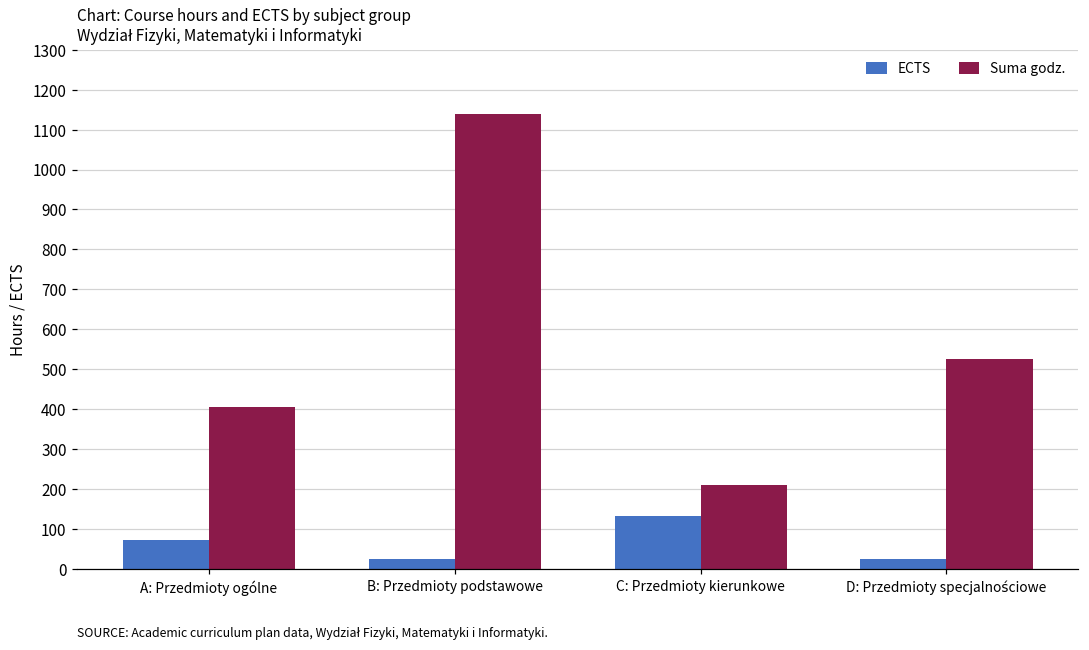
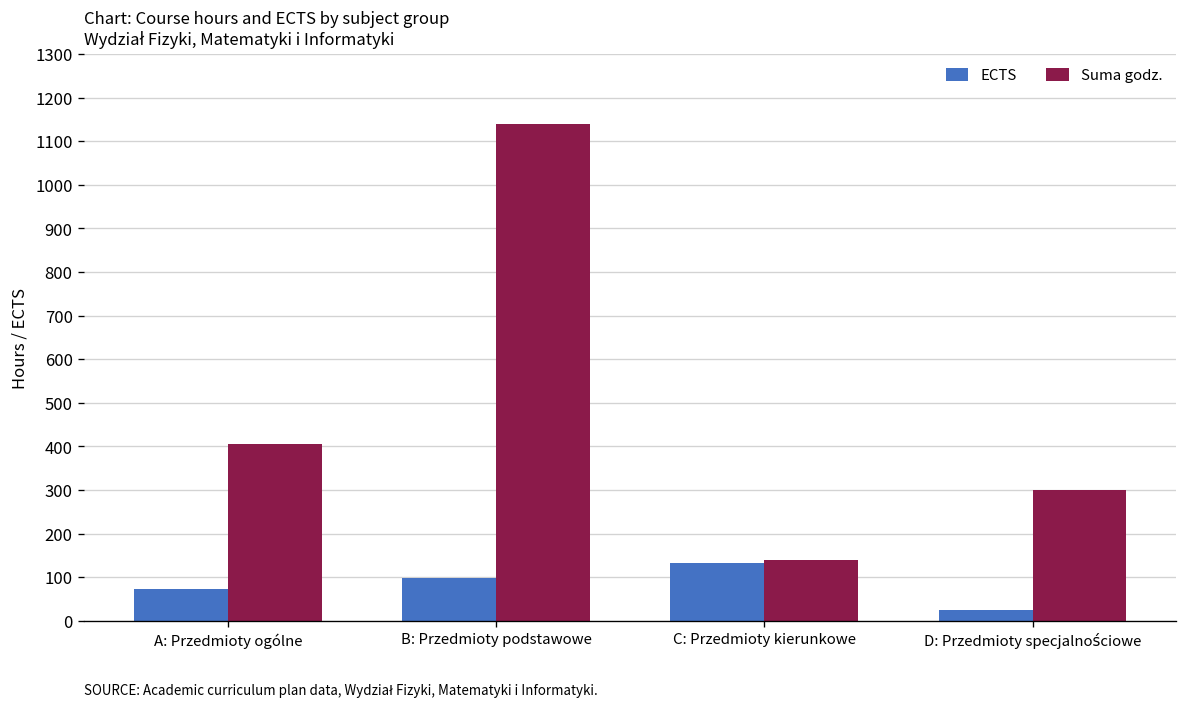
  {
    "ECTS": {
      "A: Przedmioty ogólne": 70,
-     "B: Przedmioty podstawowe": 30,
+     "B: Przedmioty podstawowe": 100,
      "C: Przedmioty kierunkowe": 130,
      "D: Przedmioty specjalnościowe": 30
    },
    "Suma godz.": {
      "A: Przedmioty ogólne": 410,
      "B: Przedmioty podstawowe": 1140,
-     "C: Przedmioty kierunkowe": 210,
-     "D: Przedmioty specjalnościowe": 530
+     "C: Przedmioty kierunkowe": 140,
+     "D: Przedmioty specjalnościowe": 300
    }
  }
